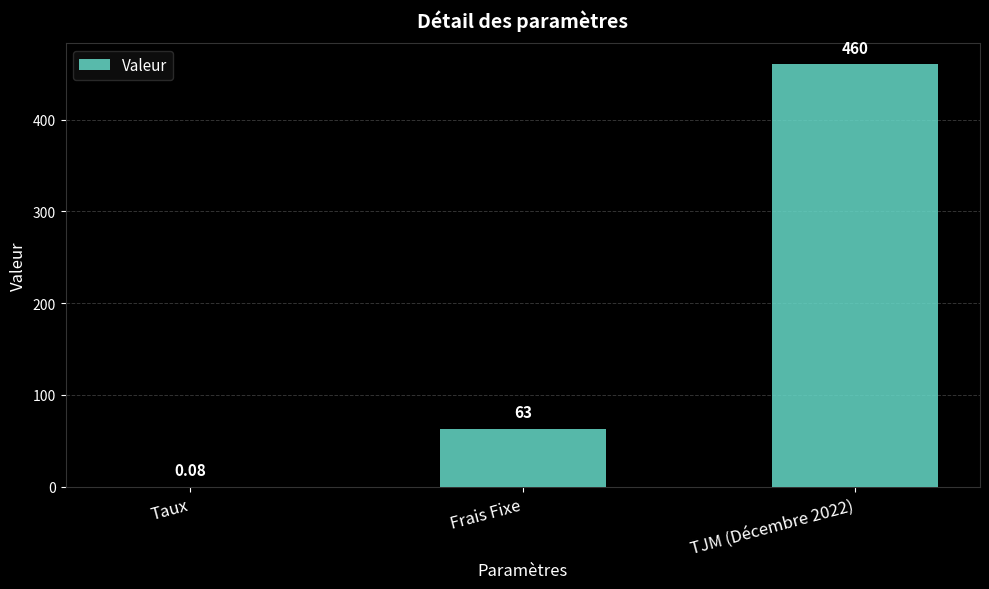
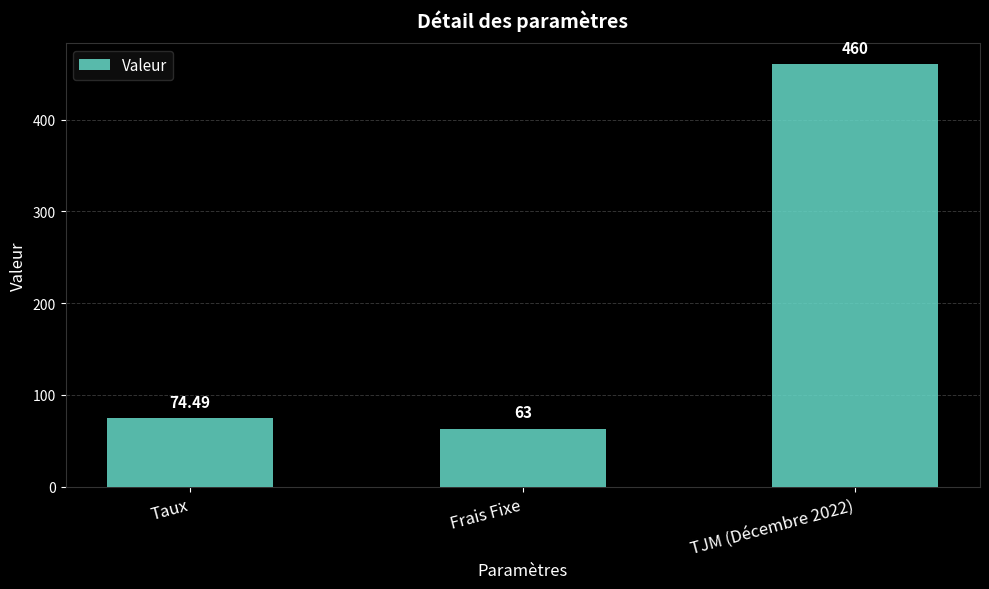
  {
-   "Taux": 0.08,
+   "Taux": 74.49,
    "Frais Fixe": 63,
    "TJM (Décembre 2022)": 460
  }
